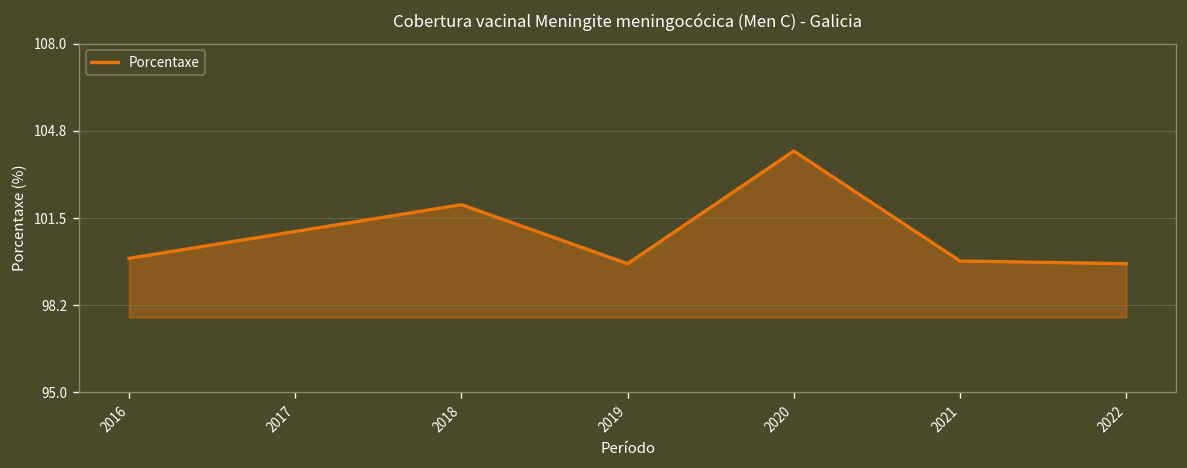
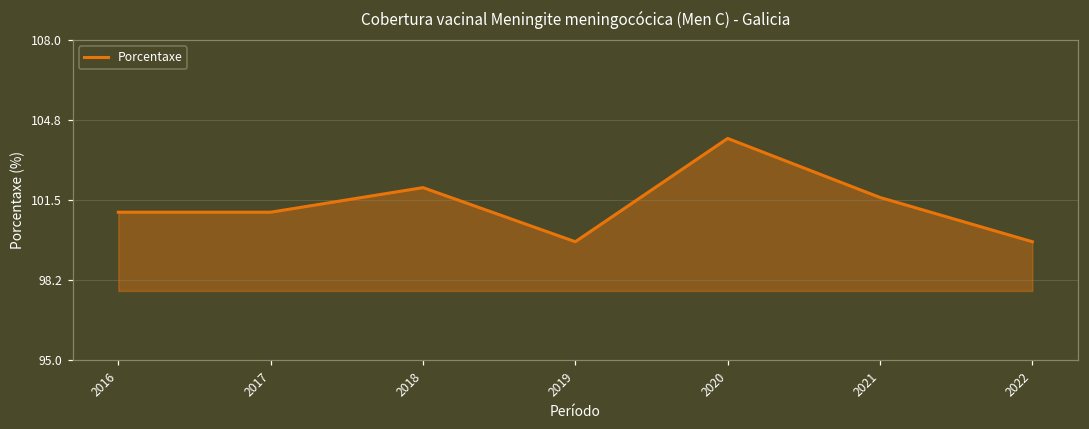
  {
-   "2016": 100,
+   "2016": 101,
    "2017": 101.0,
    "2018": 102.0,
    "2019": 99.8,
    "2020": 104.0,
-   "2021": 99.9,
+   "2021": 101.6,
    "2022": 99.8
  }
